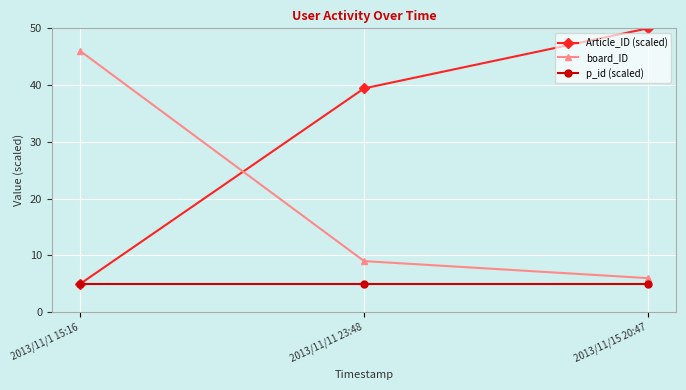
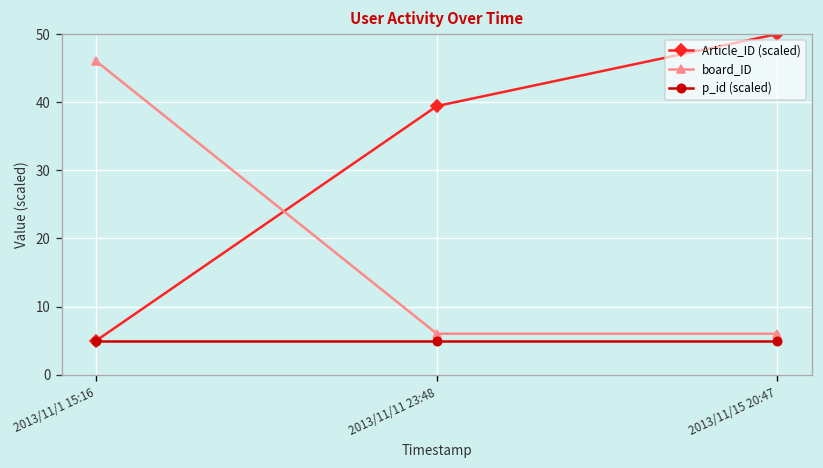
  {
    "Article_ID (scaled)": {
      "2013/11/11 23:48": 39,
      "2013/11/15 20:47": 50
    },
    "board_ID": {
      "2013/11/1 15:16": 46,
-     "2013/11/11 23:48": 9,
+     "2013/11/11 23:48": 6,
      "2013/11/15 20:47": 6
    },
    "p_id (scaled)": {
      "2013/11/11 23:48": 5,
      "2013/11/15 20:47": 5
    }
  }
